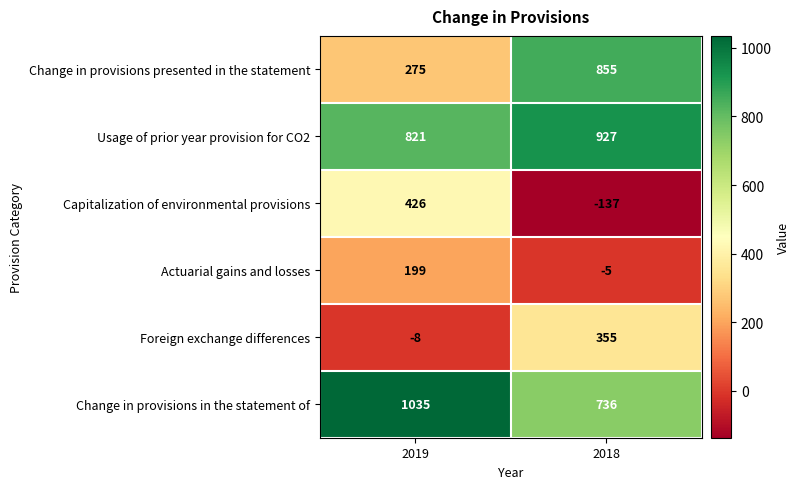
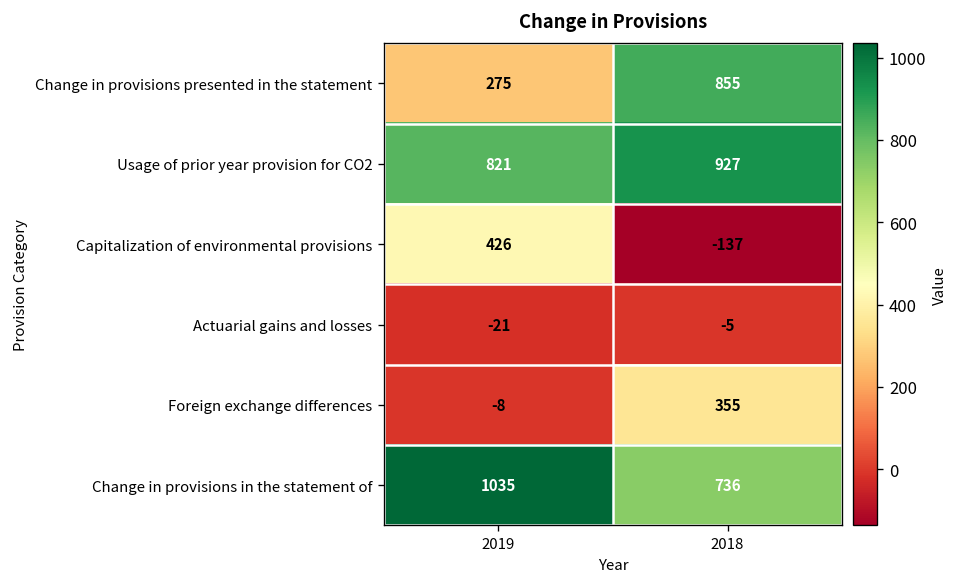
  {
    "Change in provisions presented in the statement": {
      "2019": 275,
      "2018": 855
    },
    "Usage of prior year provision for CO2": {
      "2019": 821,
      "2018": 927
    },
    "Capitalization of environmental provisions": {
      "2019": 426,
      "2018": -137
    },
    "Actuarial gains and losses": {
-     "2019": 199,
+     "2019": -21,
      "2018": -5
    },
    "Foreign exchange differences": {
      "2019": -8,
      "2018": 355
    },
    "Change in provisions in the statement of": {
      "2019": 1035,
      "2018": 736
    }
  }
